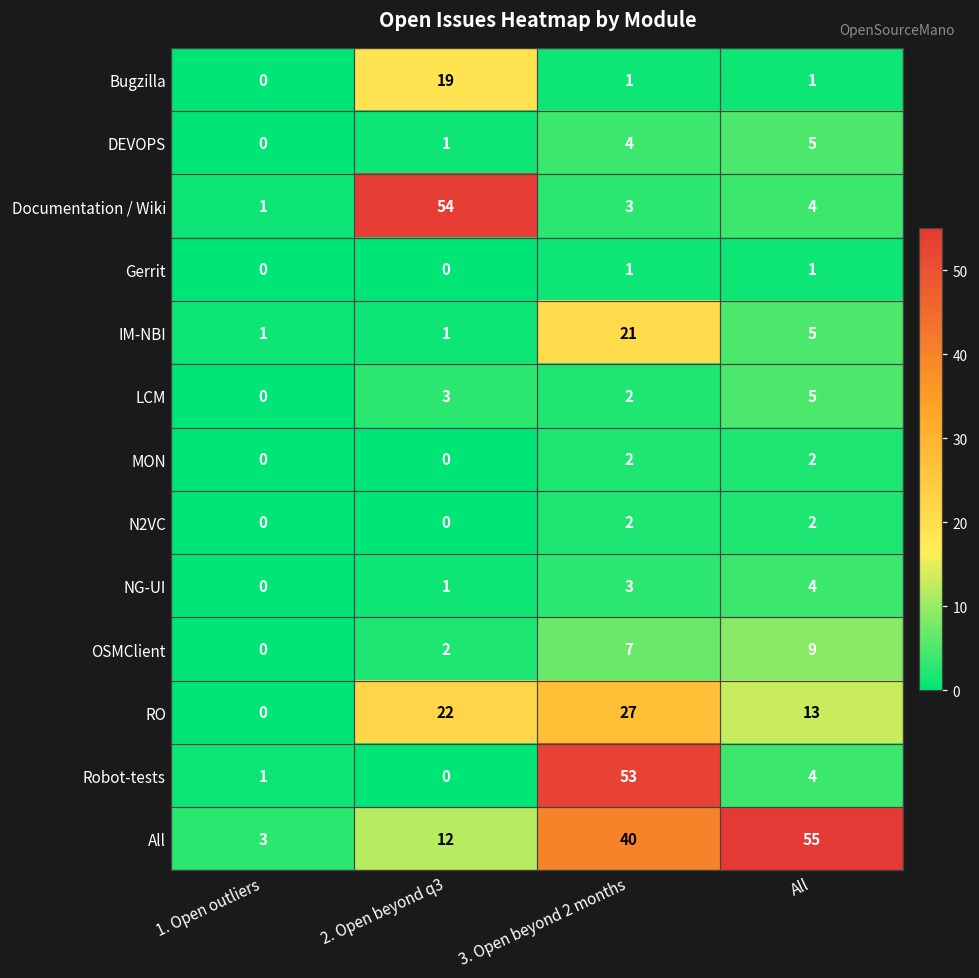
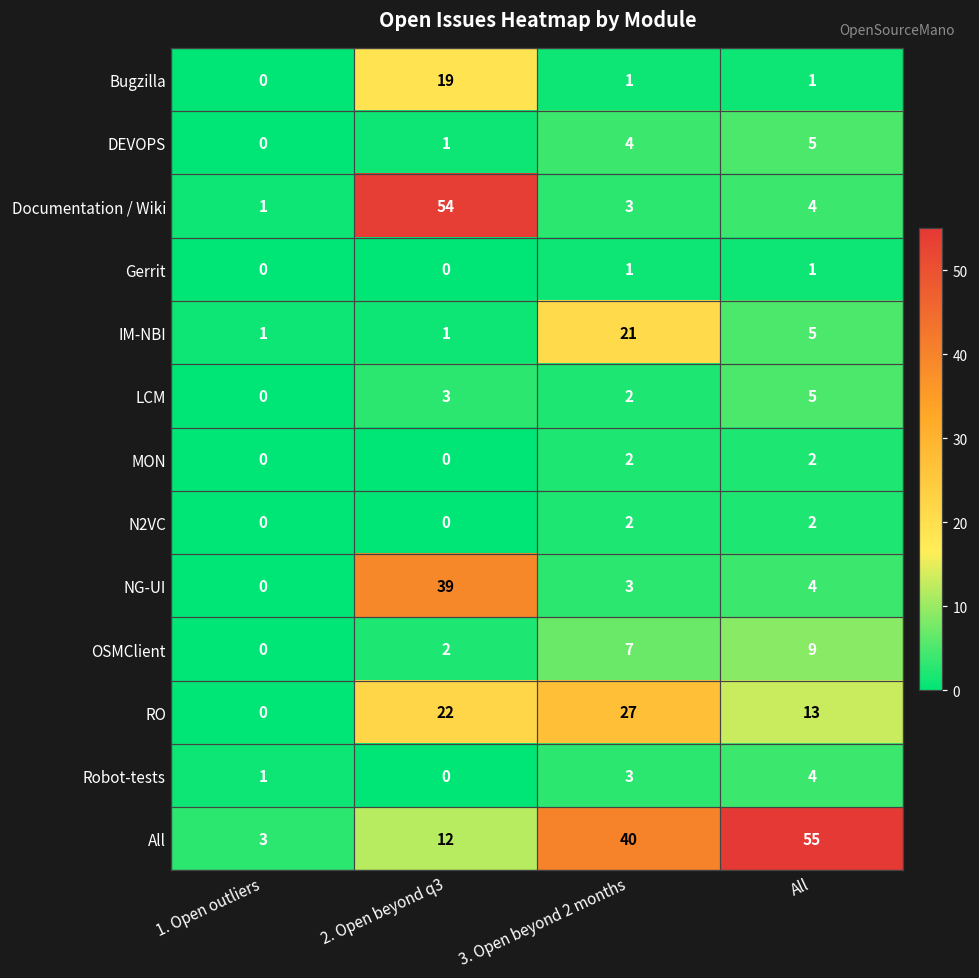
  {
    "Bugzilla": {
      "1. Open outliers": 0,
      "2. Open beyond q3": 19,
      "3. Open beyond 2 months": 1,
      "All": 1
    },
    "DEVOPS": {
      "1. Open outliers": 0,
      "2. Open beyond q3": 1,
      "3. Open beyond 2 months": 4,
      "All": 5
    },
    "Documentation / Wiki": {
      "1. Open outliers": 1,
      "2. Open beyond q3": 54,
      "3. Open beyond 2 months": 3,
      "All": 4
    },
    "Gerrit": {
      "1. Open outliers": 0,
      "2. Open beyond q3": 0,
      "3. Open beyond 2 months": 1,
      "All": 1
    },
    "IM-NBI": {
      "1. Open outliers": 1,
      "2. Open beyond q3": 1,
      "3. Open beyond 2 months": 21,
      "All": 5
    },
    "LCM": {
      "1. Open outliers": 0,
      "2. Open beyond q3": 3,
      "3. Open beyond 2 months": 2,
      "All": 5
    },
    "MON": {
      "1. Open outliers": 0,
      "2. Open beyond q3": 0,
      "3. Open beyond 2 months": 2,
      "All": 2
    },
    "N2VC": {
      "1. Open outliers": 0,
      "2. Open beyond q3": 0,
      "3. Open beyond 2 months": 2,
      "All": 2
    },
    "NG-UI": {
      "1. Open outliers": 0,
-     "2. Open beyond q3": 1,
+     "2. Open beyond q3": 39,
      "3. Open beyond 2 months": 3,
      "All": 4
    },
    "OSMClient": {
      "1. Open outliers": 0,
      "2. Open beyond q3": 2,
      "3. Open beyond 2 months": 7,
      "All": 9
    },
    "RO": {
      "1. Open outliers": 0,
      "2. Open beyond q3": 22,
      "3. Open beyond 2 months": 27,
      "All": 13
    },
    "Robot-tests": {
      "1. Open outliers": 1,
      "2. Open beyond q3": 0,
-     "3. Open beyond 2 months": 53,
+     "3. Open beyond 2 months": 3,
      "All": 4
    },
    "All": {
      "1. Open outliers": 3,
      "2. Open beyond q3": 12,
      "3. Open beyond 2 months": 40,
      "All": 55
    }
  }
